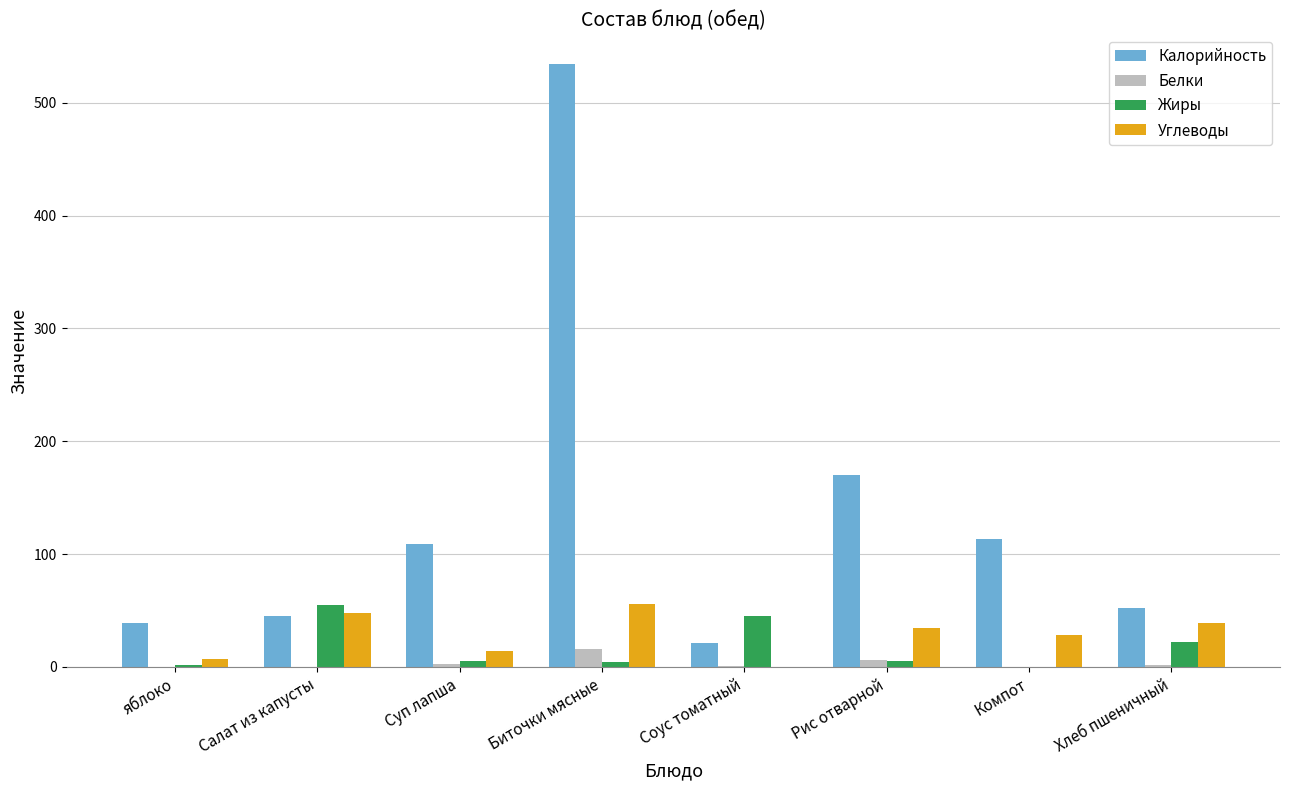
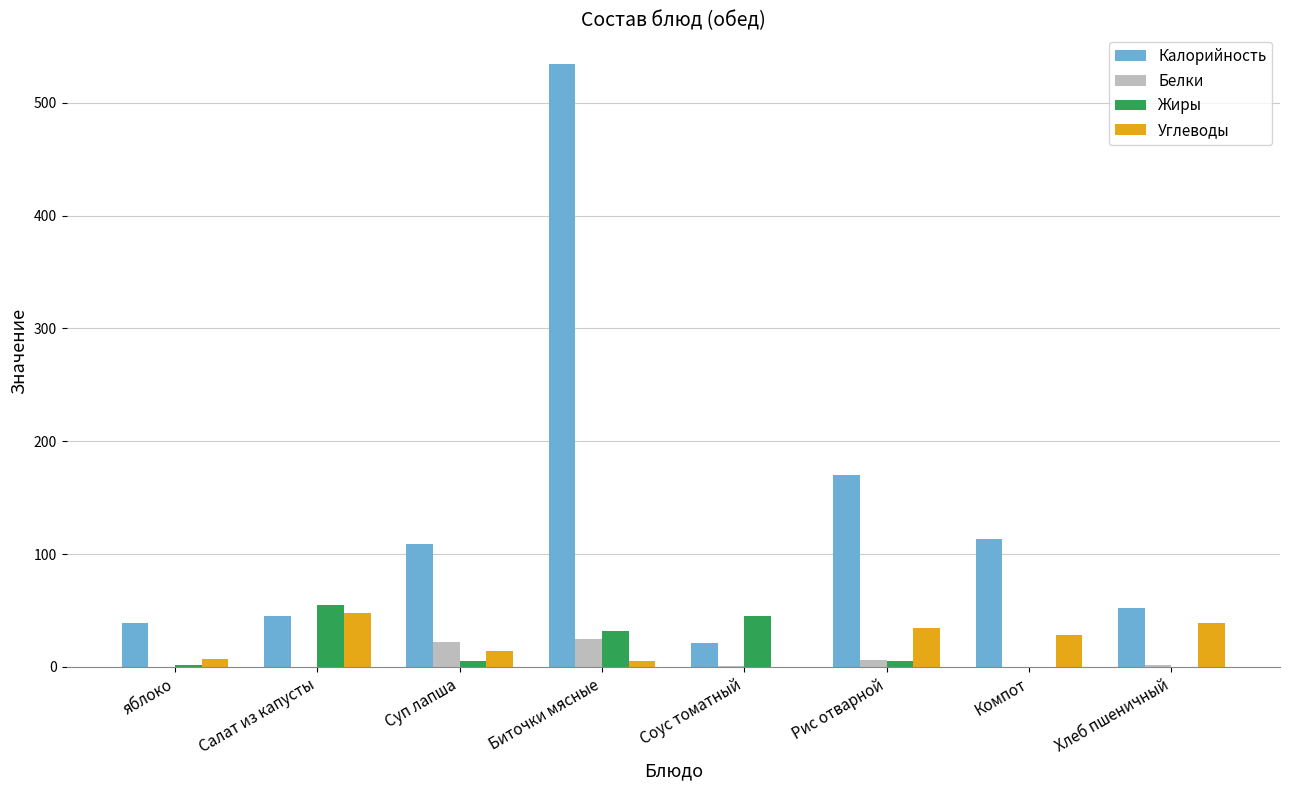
  {
    "Калорийность": {
      "яблоко": 39,
      "Салат из капусты": 45,
      "Суп лапша": 109,
      "Биточки мясные": 534,
      "Соус томатный": 22,
      "Рис отварной": 170,
      "Компот": 113,
      "Хлеб пшеничный": 52
    },
    "Белки": {
      "яблоко": 0,
-     "Суп лапша": 3,
-     "Биточки мясные": 16,
+     "Суп лапша": 22,
+     "Биточки мясные": 25,
      "Рис отварной": 6,
      "Компот": 0
    },
    "Жиры": {
      "Салат из капусты": 55,
      "Суп лапша": 5,
-     "Биточки мясные": 4,
+     "Биточки мясные": 32,
      "Соус томатный": 45,
      "Рис отварной": 5,
      "Компот": 0,
-     "Хлеб пшеничный": 22
+     "Хлеб пшеничный": 0
    },
    "Углеводы": {
      "яблоко": 7,
      "Салат из капусты": 48,
      "Суп лапша": 14,
-     "Биточки мясные": 56,
+     "Биточки мясные": 5,
      "Соус томатный": 0,
      "Рис отварной": 35,
      "Компот": 28,
      "Хлеб пшеничный": 39
    }
  }
